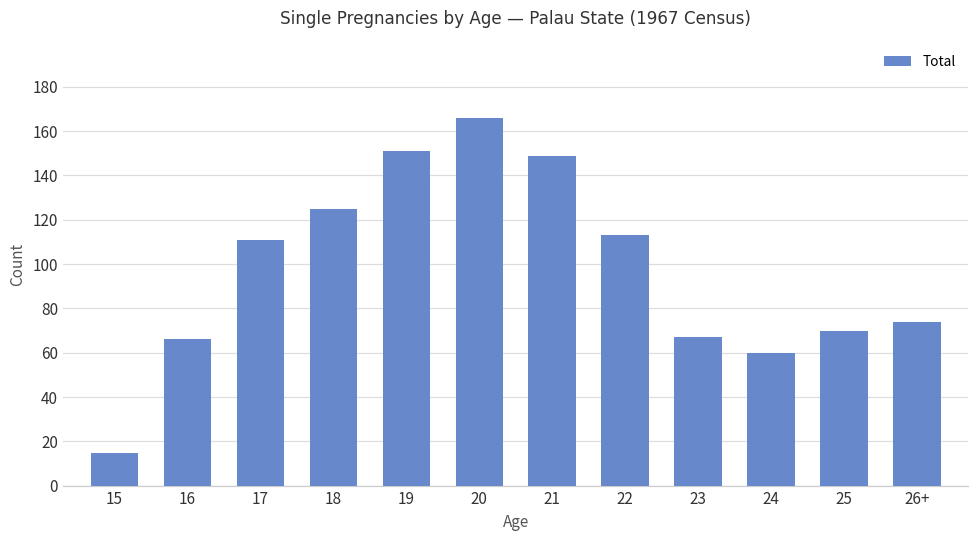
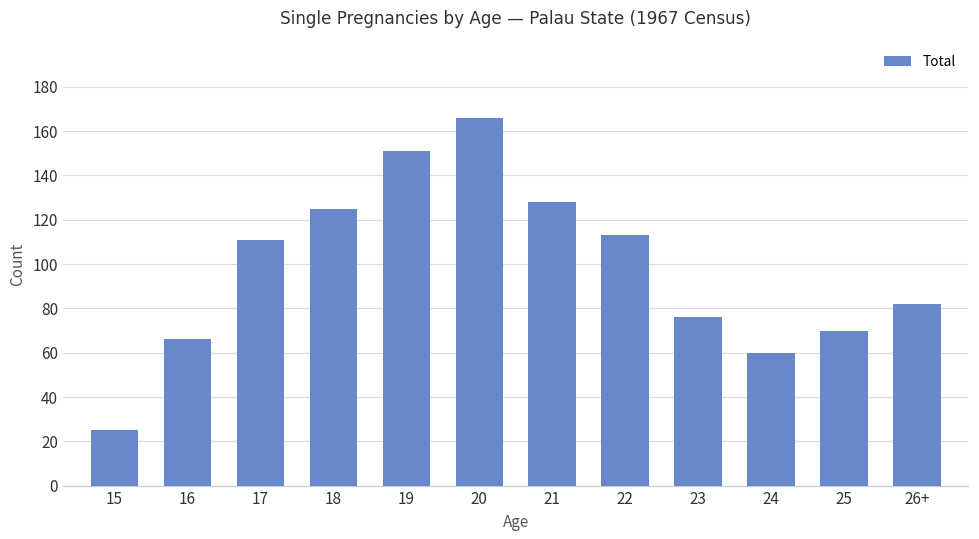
  {
-   "15": 15,
+   "15": 25,
    "16": 66,
    "17": 111,
    "18": 125,
    "19": 151,
    "20": 166,
-   "21": 149,
+   "21": 128,
    "22": 113,
-   "23": 67,
+   "23": 76,
    "24": 60,
    "25": 70,
-   "26+": 74
+   "26+": 82
  }
